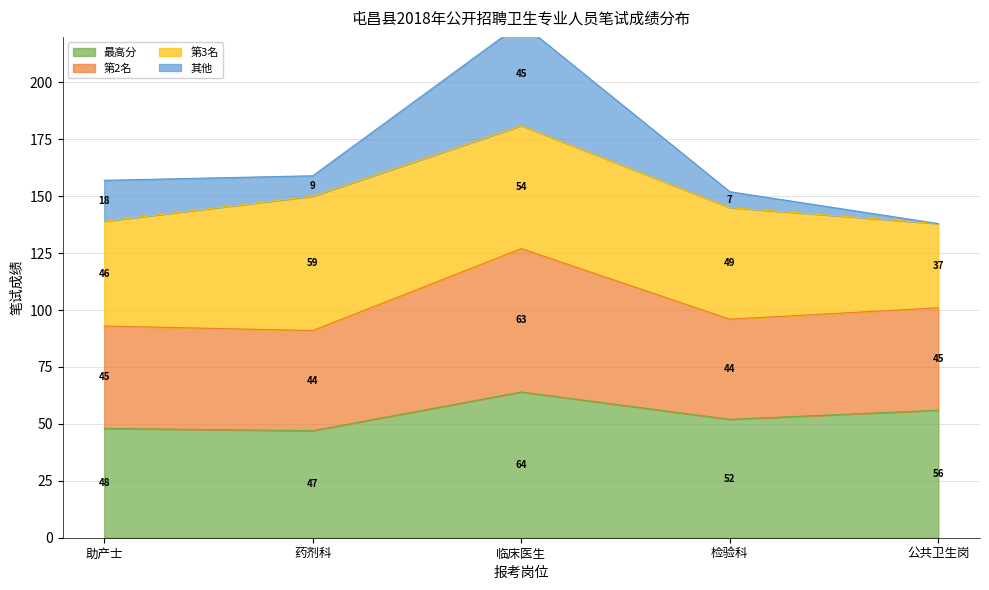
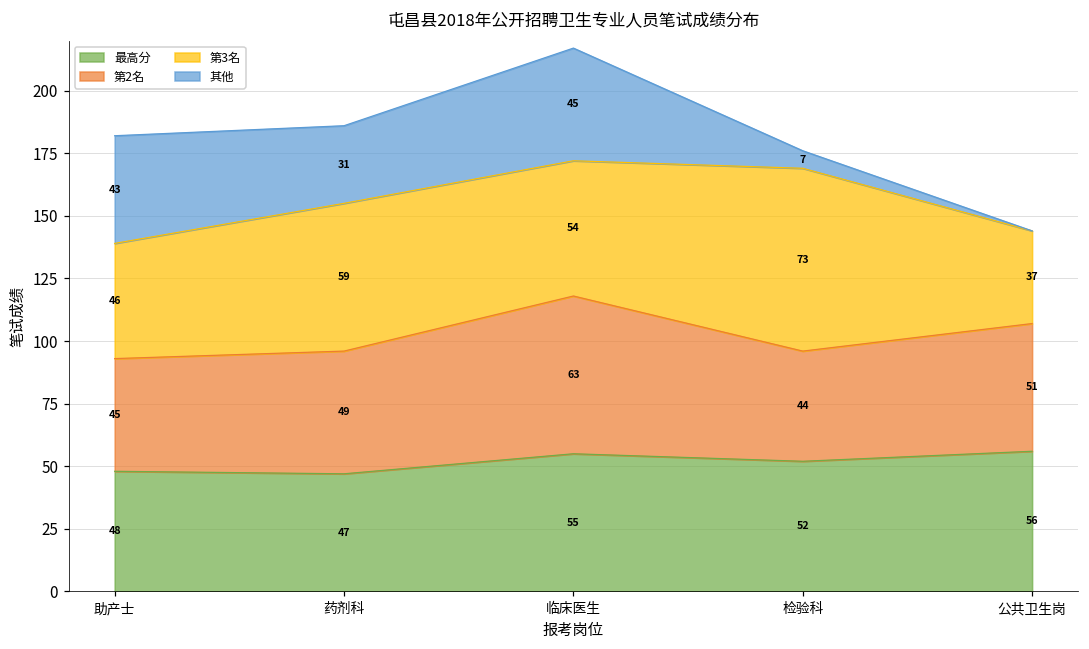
  {
    "最高分": {
-     "临床医生": 64
+     "临床医生": 55
    },
    "第2名": {
-     "药剂科": 44,
-     "公共卫生岗": 45
+     "药剂科": 49,
+     "公共卫生岗": 51
    },
    "第3名": {
-     "检验科": 49
+     "检验科": 73
    },
    "其他": {
-     "助产士": 18,
-     "药剂科": 9,
+     "助产士": 43,
+     "药剂科": 31,
      "检验科": 7
    }
  }
